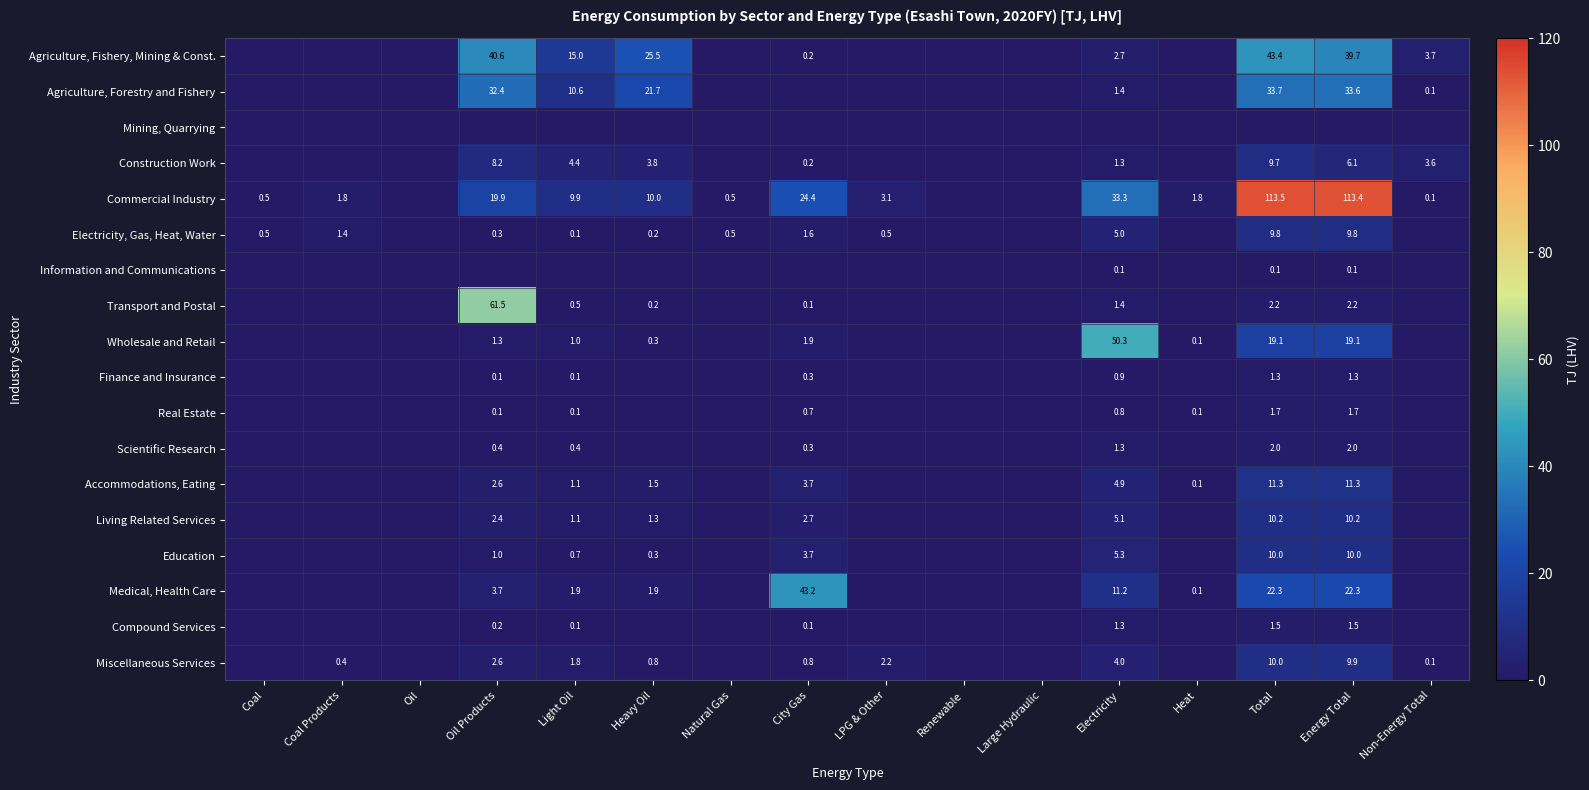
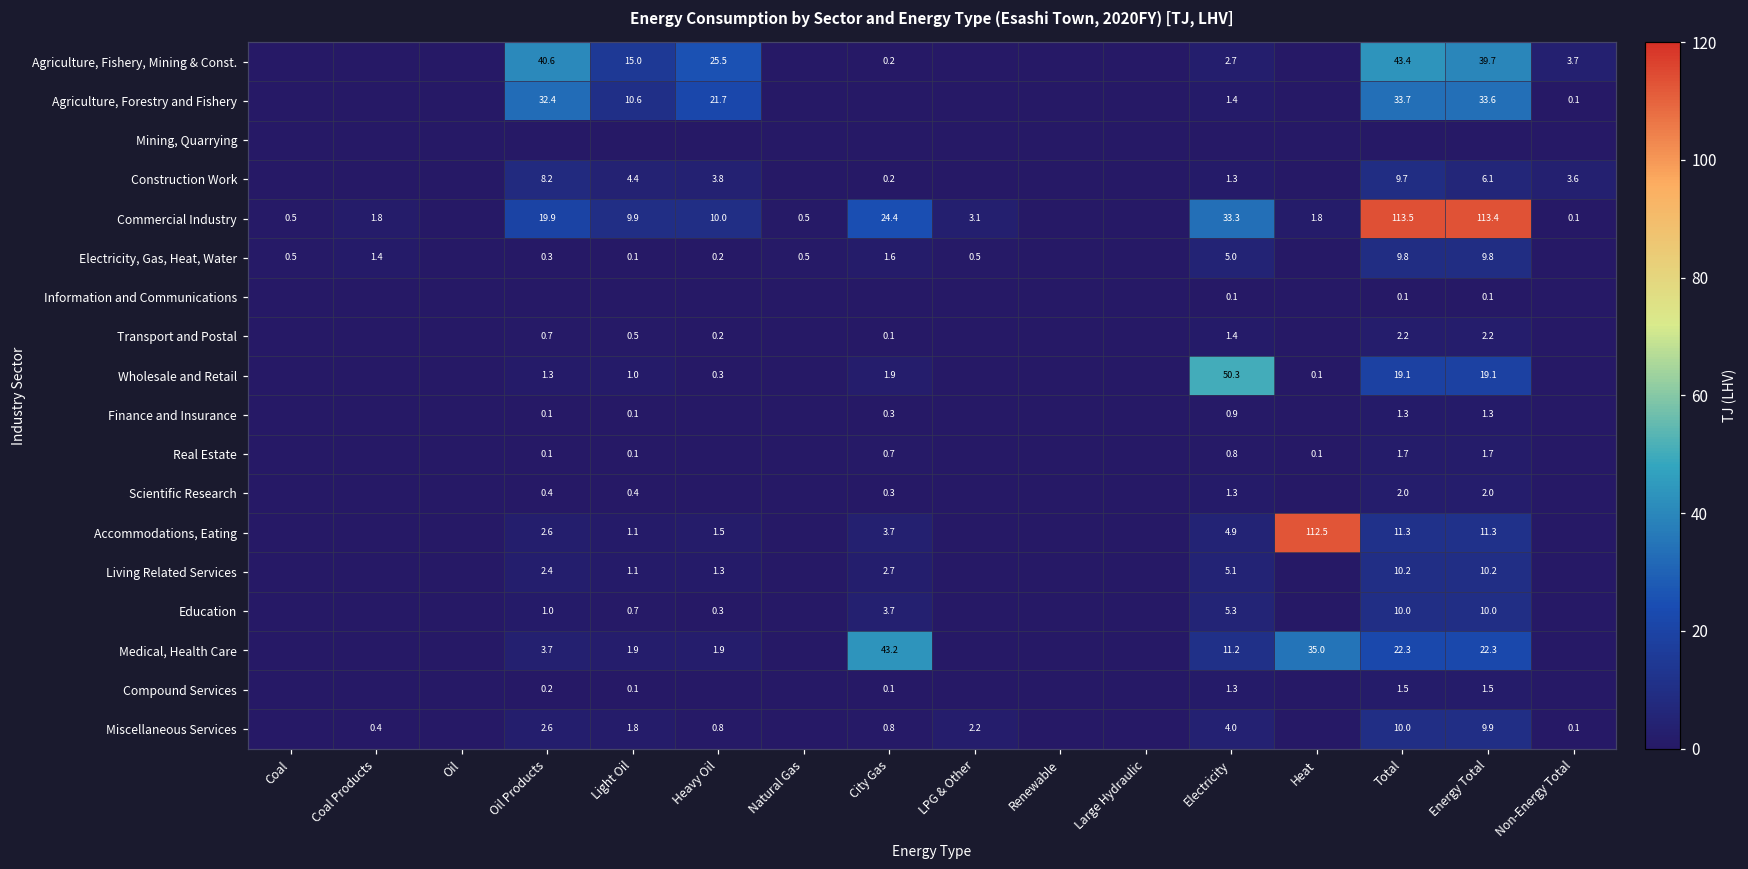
  {
    "Agriculture, Fishery, Mining & Const.": {
      "Oil Products": 40.6,
      "Light Oil": 15.0,
      "Heavy Oil": 25.5,
      "City Gas": 0.2,
      "Electricity": 2.7,
      "Total": 43.4,
      "Energy Total": 39.7,
      "Non-Energy Total": 3.7
    },
    "Agriculture, Forestry and Fishery": {
      "Oil Products": 32.4,
      "Light Oil": 10.6,
      "Heavy Oil": 21.7,
      "Electricity": 1.4,
      "Total": 33.7,
      "Energy Total": 33.6,
      "Non-Energy Total": 0.1
    },
    "Construction Work": {
      "Oil Products": 8.2,
      "Light Oil": 4.4,
      "Heavy Oil": 3.8,
      "City Gas": 0.2,
      "Electricity": 1.3,
      "Total": 9.7,
      "Energy Total": 6.1,
      "Non-Energy Total": 3.6
    },
    "Commercial Industry": {
      "Coal": 0.5,
      "Coal Products": 1.8,
      "Oil Products": 19.9,
      "Light Oil": 9.9,
      "Heavy Oil": 10.0,
      "Natural Gas": 0.5,
      "City Gas": 24.4,
      "LPG & Other": 3.1,
      "Electricity": 33.3,
      "Heat": 1.8,
      "Total": 113.5,
      "Energy Total": 113.4,
      "Non-Energy Total": 0.1
    },
    "Electricity, Gas, Heat, Water": {
      "Coal": 0.5,
      "Coal Products": 1.4,
      "Oil Products": 0.3,
      "Light Oil": 0.1,
      "Heavy Oil": 0.2,
      "Natural Gas": 0.5,
      "City Gas": 1.6,
      "LPG & Other": 0.5,
      "Electricity": 5.0,
      "Total": 9.8,
      "Energy Total": 9.8
    },
    "Information and Communications": {
      "Electricity": 0.1,
      "Total": 0.1,
      "Energy Total": 0.1
    },
    "Transport and Postal": {
-     "Oil Products": 61.5,
+     "Oil Products": 0.7,
      "Light Oil": 0.5,
      "Heavy Oil": 0.2,
      "City Gas": 0.1,
      "Electricity": 1.4,
      "Total": 2.2,
      "Energy Total": 2.2
    },
    "Wholesale and Retail": {
      "Oil Products": 1.3,
      "Light Oil": 1.0,
      "Heavy Oil": 0.3,
      "City Gas": 1.9,
      "Electricity": 50.3,
      "Heat": 0.1,
      "Total": 19.1,
      "Energy Total": 19.1
    },
    "Finance and Insurance": {
      "Oil Products": 0.1,
      "Light Oil": 0.1,
      "City Gas": 0.3,
      "Electricity": 0.9,
      "Total": 1.3,
      "Energy Total": 1.3
    },
    "Real Estate": {
      "Oil Products": 0.1,
      "Light Oil": 0.1,
      "City Gas": 0.7,
      "Electricity": 0.8,
      "Heat": 0.1,
      "Total": 1.7,
      "Energy Total": 1.7
    },
    "Scientific Research": {
      "Oil Products": 0.4,
      "Light Oil": 0.4,
      "City Gas": 0.3,
      "Electricity": 1.3,
      "Total": 2.0,
      "Energy Total": 2.0
    },
    "Accommodations, Eating": {
      "Oil Products": 2.6,
      "Light Oil": 1.1,
      "Heavy Oil": 1.5,
      "City Gas": 3.7,
      "Electricity": 4.9,
-     "Heat": 0.1,
+     "Heat": 112.5,
      "Total": 11.3,
      "Energy Total": 11.3
    },
    "Living Related Services": {
      "Oil Products": 2.4,
      "Light Oil": 1.1,
      "Heavy Oil": 1.3,
      "City Gas": 2.7,
      "Electricity": 5.1,
      "Total": 10.2,
      "Energy Total": 10.2
    },
    "Education": {
      "Oil Products": 1.0,
      "Light Oil": 0.7,
      "Heavy Oil": 0.3,
      "City Gas": 3.7,
      "Electricity": 5.3,
      "Total": 10.0,
      "Energy Total": 10.0
    },
    "Medical, Health Care": {
      "Oil Products": 3.7,
      "Light Oil": 1.9,
      "Heavy Oil": 1.9,
      "City Gas": 43.2,
      "Electricity": 11.2,
-     "Heat": 0.1,
+     "Heat": 35.0,
      "Total": 22.3,
      "Energy Total": 22.3
    },
    "Compound Services": {
      "Oil Products": 0.2,
      "Light Oil": 0.1,
      "City Gas": 0.1,
      "Electricity": 1.3,
      "Total": 1.5,
      "Energy Total": 1.5
    },
    "Miscellaneous Services": {
      "Coal Products": 0.4,
      "Oil Products": 2.6,
      "Light Oil": 1.8,
      "Heavy Oil": 0.8,
      "City Gas": 0.8,
      "LPG & Other": 2.2,
      "Electricity": 4.0,
      "Total": 10.0,
      "Energy Total": 9.9,
      "Non-Energy Total": 0.1
    }
  }
